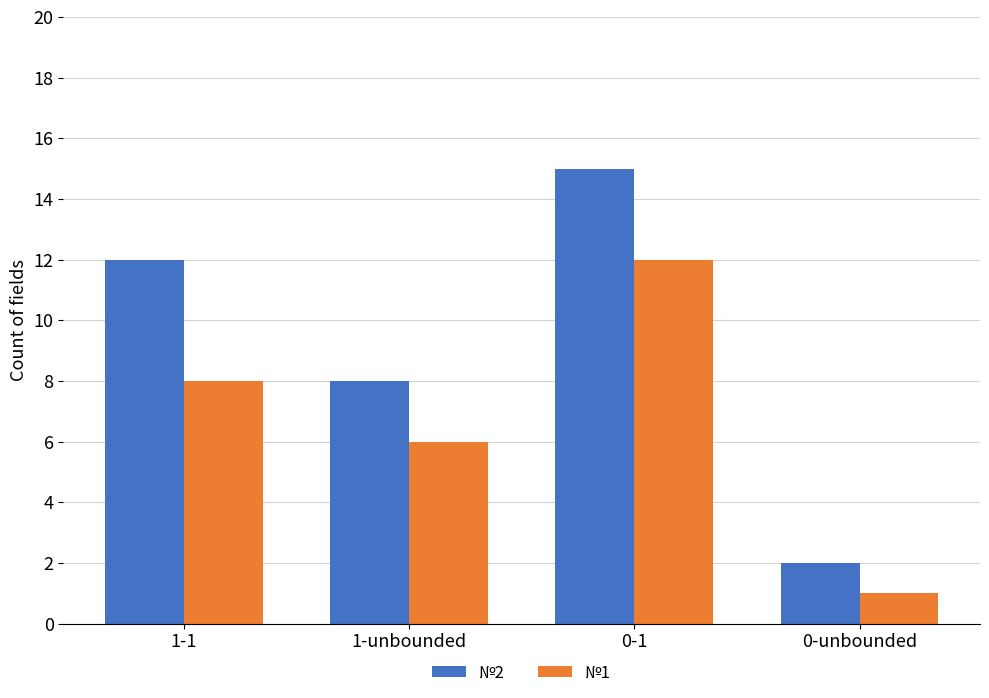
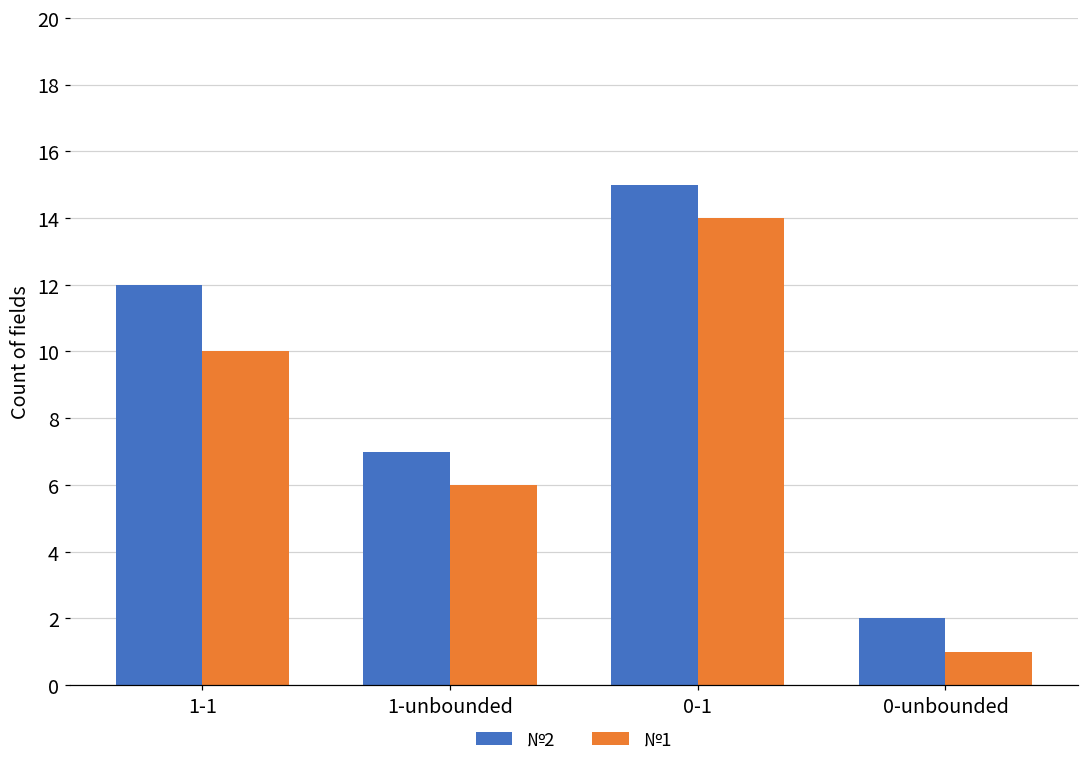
  {
    "№2": {
      "1-1": 12,
-     "1-unbounded": 8,
+     "1-unbounded": 7,
      "0-1": 15,
      "0-unbounded": 2
    },
    "№1": {
-     "1-1": 8,
+     "1-1": 10,
      "1-unbounded": 6,
-     "0-1": 12,
+     "0-1": 14,
      "0-unbounded": 1
    }
  }
